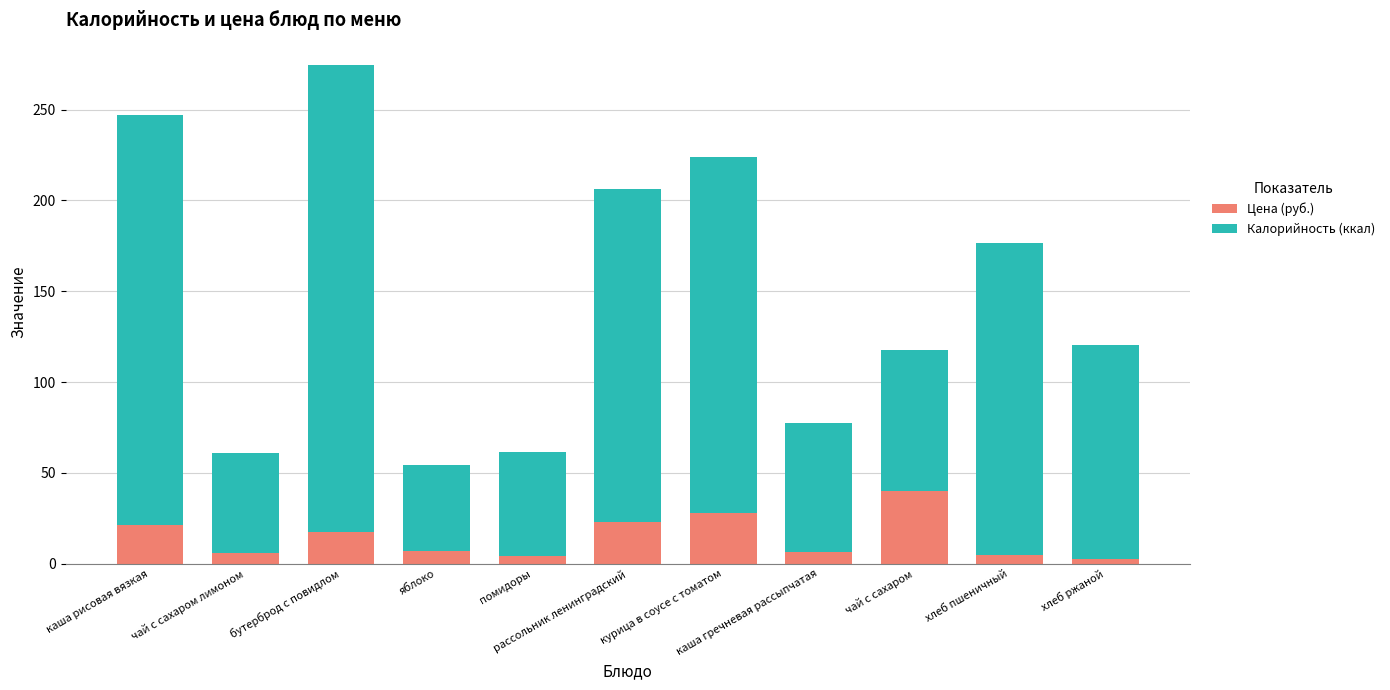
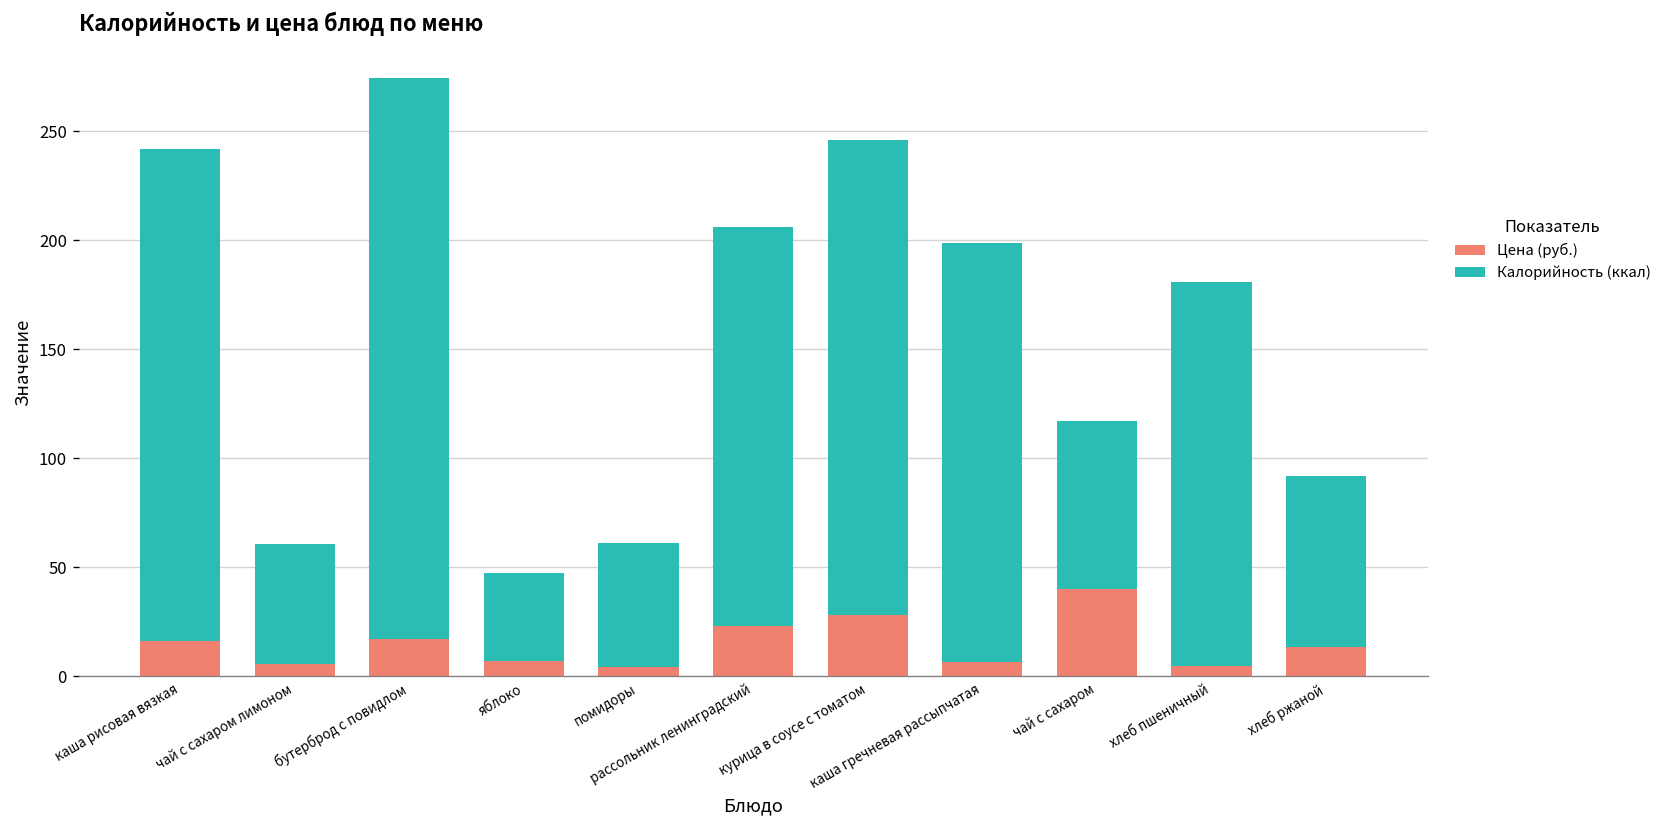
  {
    "Цена (руб.)": {
-     "каша рисовая вязкая": 21,
+     "каша рисовая вязкая": 16,
      "чай с сахаром лимоном": 6,
      "бутерброд с повидлом": 17,
      "яблоко": 7,
      "помидоры": 4,
      "рассольник ленинградский": 23,
      "курица в соусе с томатом": 28,
      "каша гречневая рассыпчатая": 7,
      "чай с сахаром": 40,
      "хлеб пшеничный": 5,
-     "хлеб ржаной": 3
+     "хлеб ржаной": 14
    },
    "Калорийность (ккал)": {
      "каша рисовая вязкая": 226,
      "чай с сахаром лимоном": 55,
      "бутерброд с повидлом": 257,
-     "яблоко": 47,
+     "яблоко": 40,
      "помидоры": 57,
      "рассольник ленинградский": 183,
-     "курица в соусе с томатом": 196,
-     "каша гречневая рассыпчатая": 71,
+     "курица в соусе с томатом": 218,
+     "каша гречневая рассыпчатая": 192,
      "чай с сахаром": 77,
-     "хлеб пшеничный": 171,
-     "хлеб ржаной": 118
+     "хлеб пшеничный": 176,
+     "хлеб ржаной": 78
    }
  }
